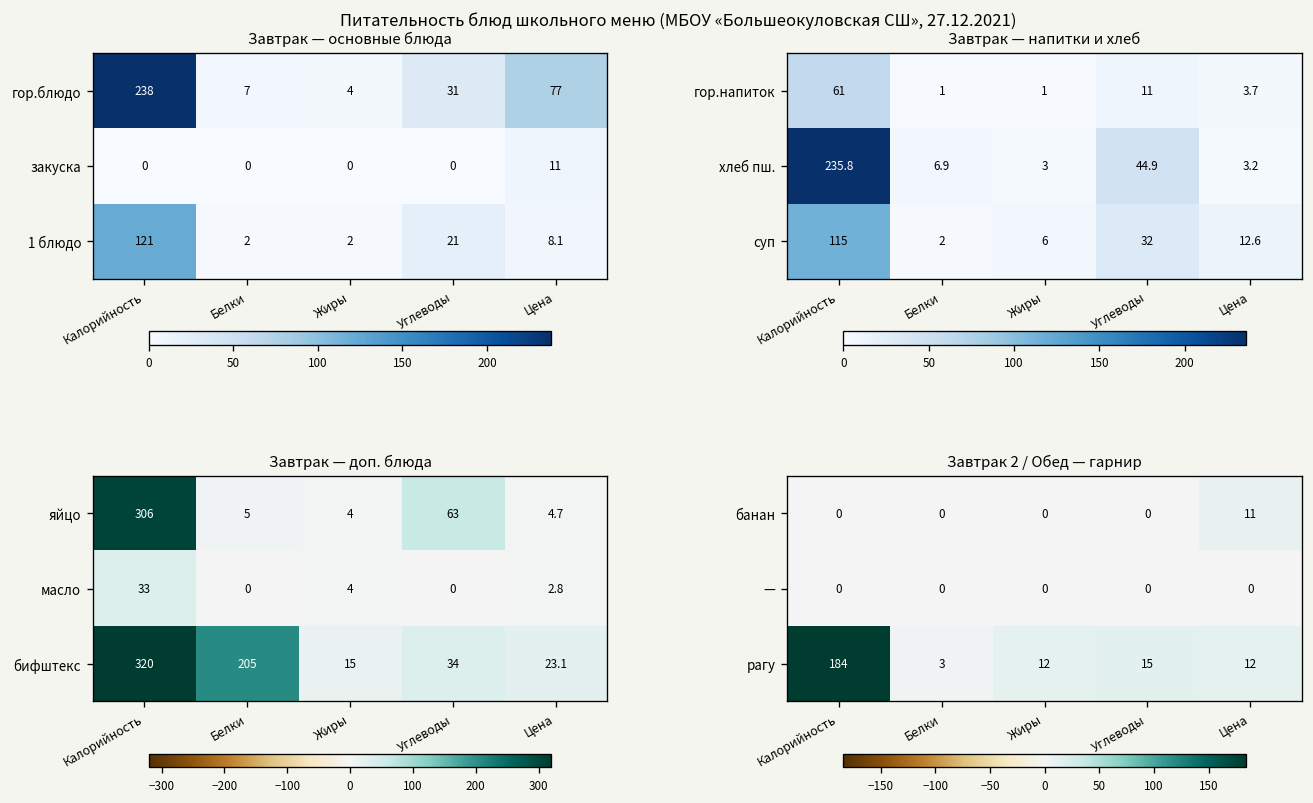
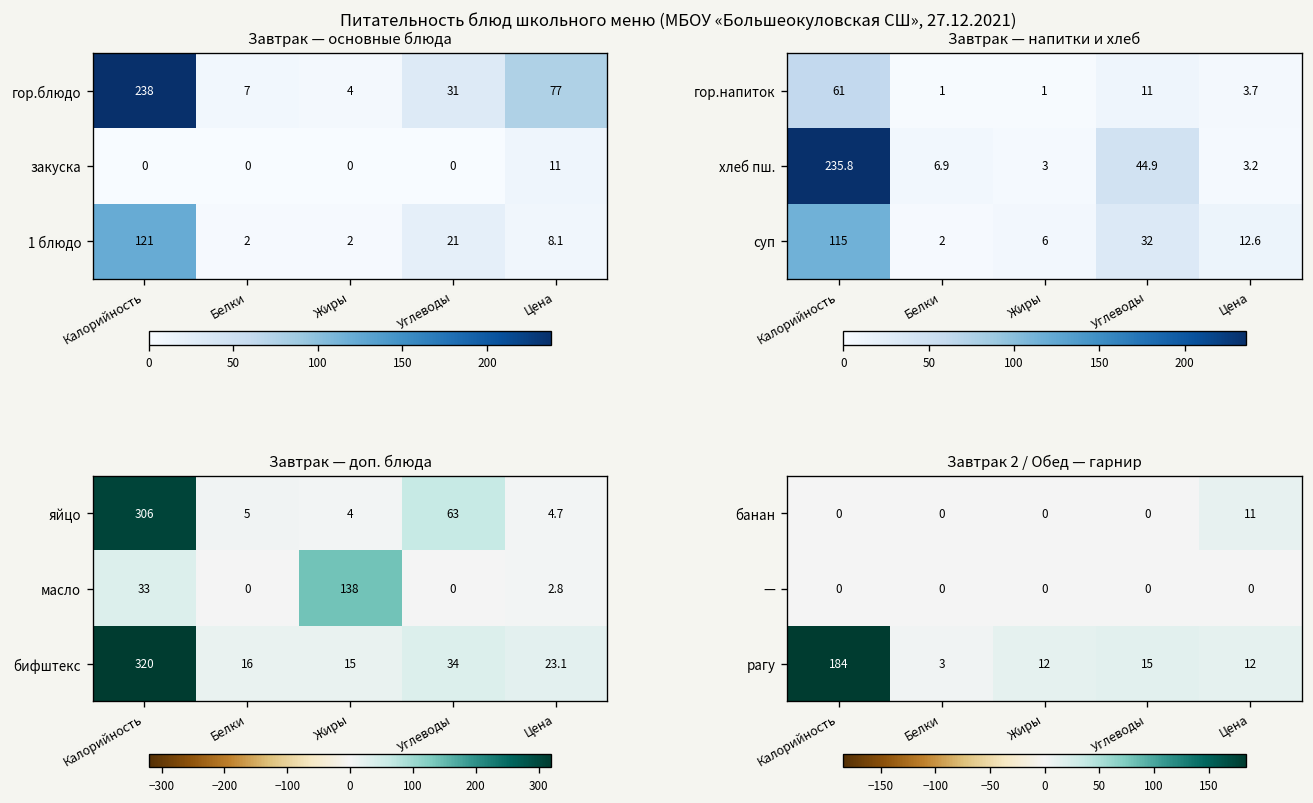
  {
    "Завтрак — основные блюда": {
      "гор.блюдо": {
        "Калорийность": 238,
        "Белки": 7,
        "Жиры": 4,
        "Углеводы": 31,
        "Цена": 77
      },
      "закуска": {
        "Калорийность": 0,
        "Белки": 0,
        "Жиры": 0,
        "Углеводы": 0,
        "Цена": 11
      },
      "1 блюдо": {
        "Калорийность": 121,
        "Белки": 2,
        "Жиры": 2,
        "Углеводы": 21,
        "Цена": 8.1
      }
    },
    "Завтрак — напитки и хлеб": {
      "гор.напиток": {
        "Калорийность": 61,
        "Белки": 1,
        "Жиры": 1,
        "Углеводы": 11,
        "Цена": 3.7
      },
      "хлеб пш.": {
        "Калорийность": 235.8,
        "Белки": 6.9,
        "Жиры": 3,
        "Углеводы": 44.9,
        "Цена": 3.2
      },
      "суп": {
        "Калорийность": 115,
        "Белки": 2,
        "Жиры": 6,
        "Углеводы": 32,
        "Цена": 12.6
      }
    },
    "Завтрак — доп. блюда": {
      "яйцо": {
        "Калорийность": 306,
        "Белки": 5,
        "Жиры": 4,
        "Углеводы": 63,
        "Цена": 4.7
      },
      "масло": {
        "Калорийность": 33,
        "Белки": 0,
-       "Жиры": 4,
+       "Жиры": 138,
        "Углеводы": 0,
        "Цена": 2.8
      },
      "бифштекс": {
        "Калорийность": 320,
-       "Белки": 205,
+       "Белки": 16,
        "Жиры": 15,
        "Углеводы": 34,
        "Цена": 23.1
      }
    },
    "Завтрак 2 / Обед — гарнир": {
      "банан": {
        "Калорийность": 0,
        "Белки": 0,
        "Жиры": 0,
        "Углеводы": 0,
        "Цена": 11
      },
      "—": {
        "Калорийность": 0,
        "Белки": 0,
        "Жиры": 0,
        "Углеводы": 0,
        "Цена": 0
      },
      "рагу": {
        "Калорийность": 184,
        "Белки": 3,
        "Жиры": 12,
        "Углеводы": 15,
        "Цена": 12
      }
    }
  }
